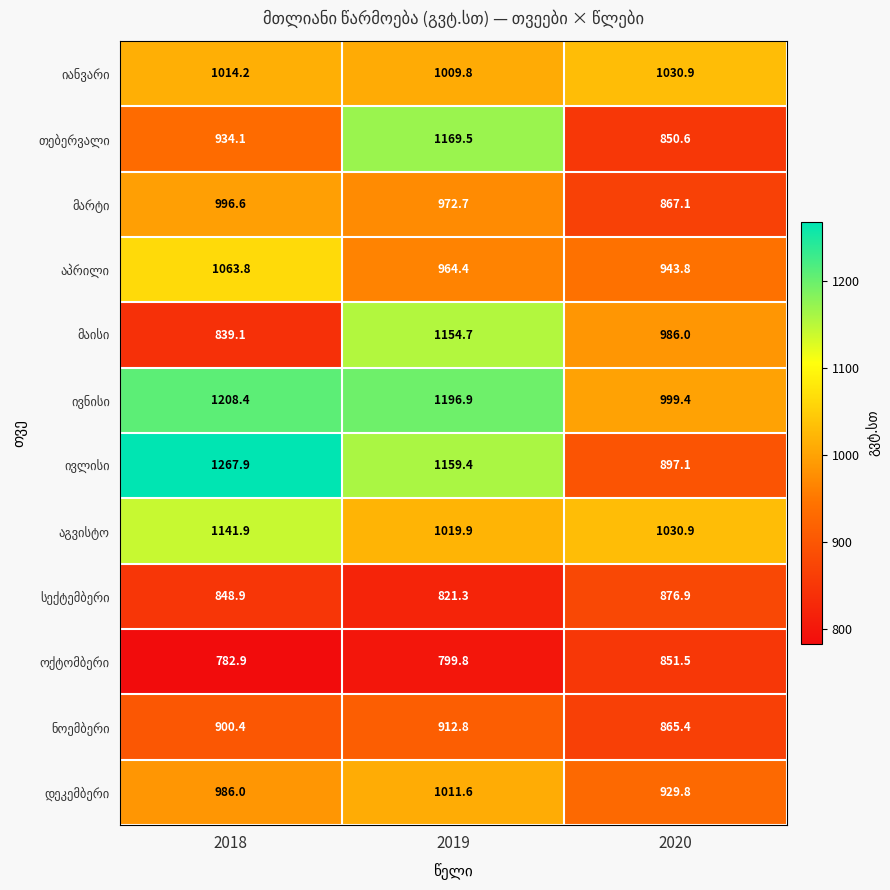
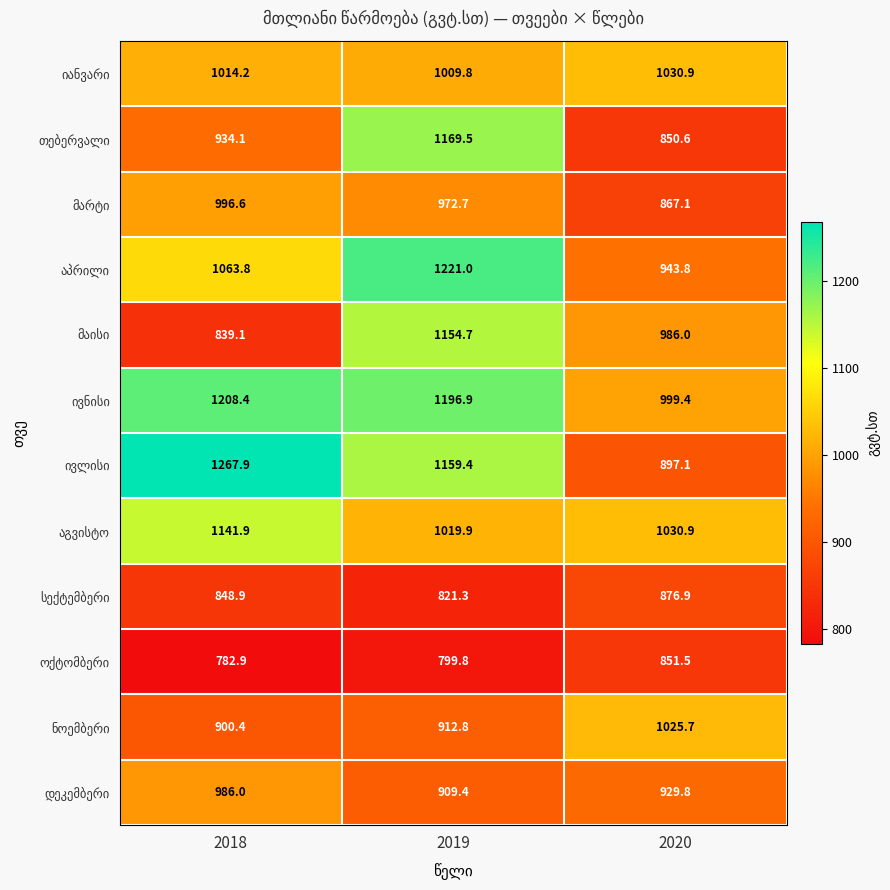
  {
    "იანვარი": {
      "2018": 1014.2,
      "2019": 1009.8,
      "2020": 1030.9
    },
    "თებერვალი": {
      "2018": 934.1,
      "2019": 1169.5,
      "2020": 850.6
    },
    "მარტი": {
      "2018": 996.6,
      "2019": 972.7,
      "2020": 867.1
    },
    "აპრილი": {
      "2018": 1063.8,
-     "2019": 964.4,
+     "2019": 1221.0,
      "2020": 943.8
    },
    "მაისი": {
      "2018": 839.1,
      "2019": 1154.7,
      "2020": 986.0
    },
    "ივნისი": {
      "2018": 1208.4,
      "2019": 1196.9,
      "2020": 999.4
    },
    "ივლისი": {
      "2018": 1267.9,
      "2019": 1159.4,
      "2020": 897.1
    },
    "აგვისტო": {
      "2018": 1141.9,
      "2019": 1019.9,
      "2020": 1030.9
    },
    "სექტემბერი": {
      "2018": 848.9,
      "2019": 821.3,
      "2020": 876.9
    },
    "ოქტომბერი": {
      "2018": 782.9,
      "2019": 799.8,
      "2020": 851.5
    },
    "ნოემბერი": {
      "2018": 900.4,
      "2019": 912.8,
-     "2020": 865.4
+     "2020": 1025.7
    },
    "დეკემბერი": {
      "2018": 986.0,
-     "2019": 1011.6,
+     "2019": 909.4,
      "2020": 929.8
    }
  }
